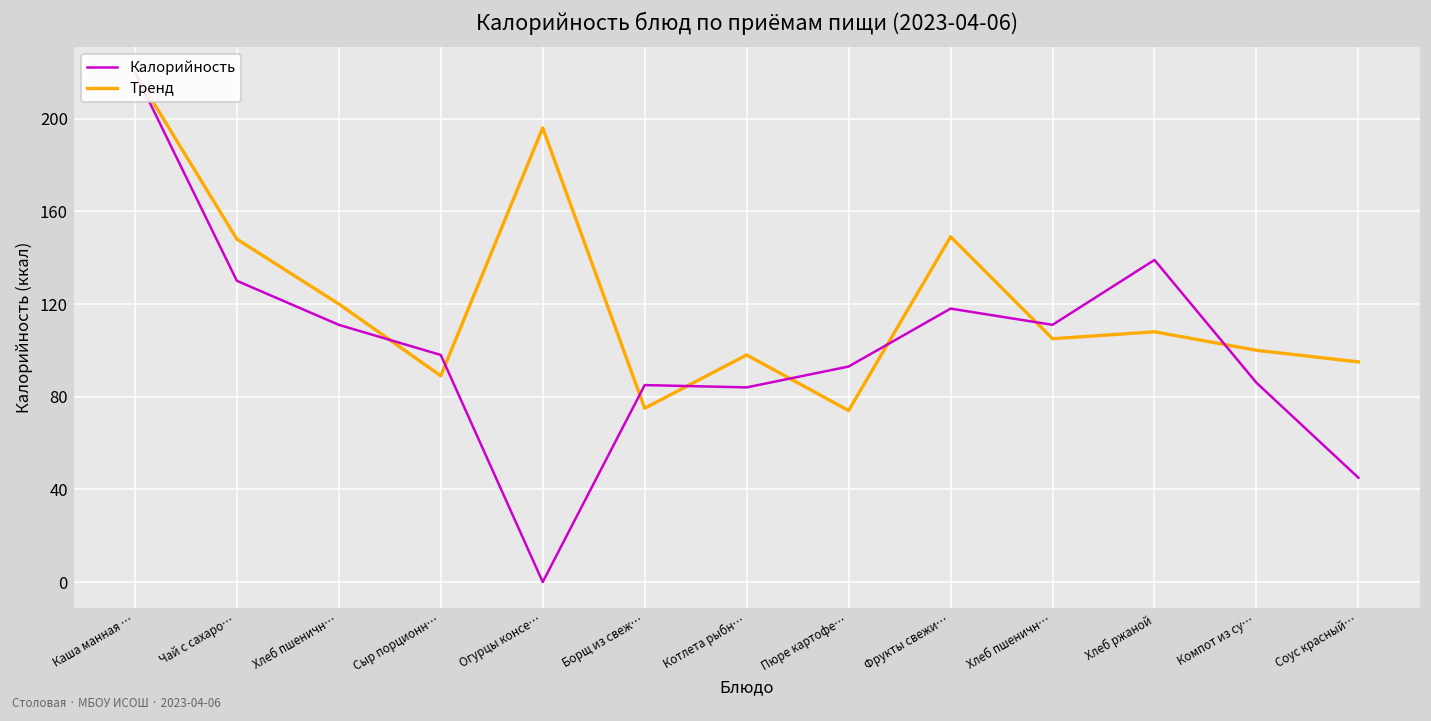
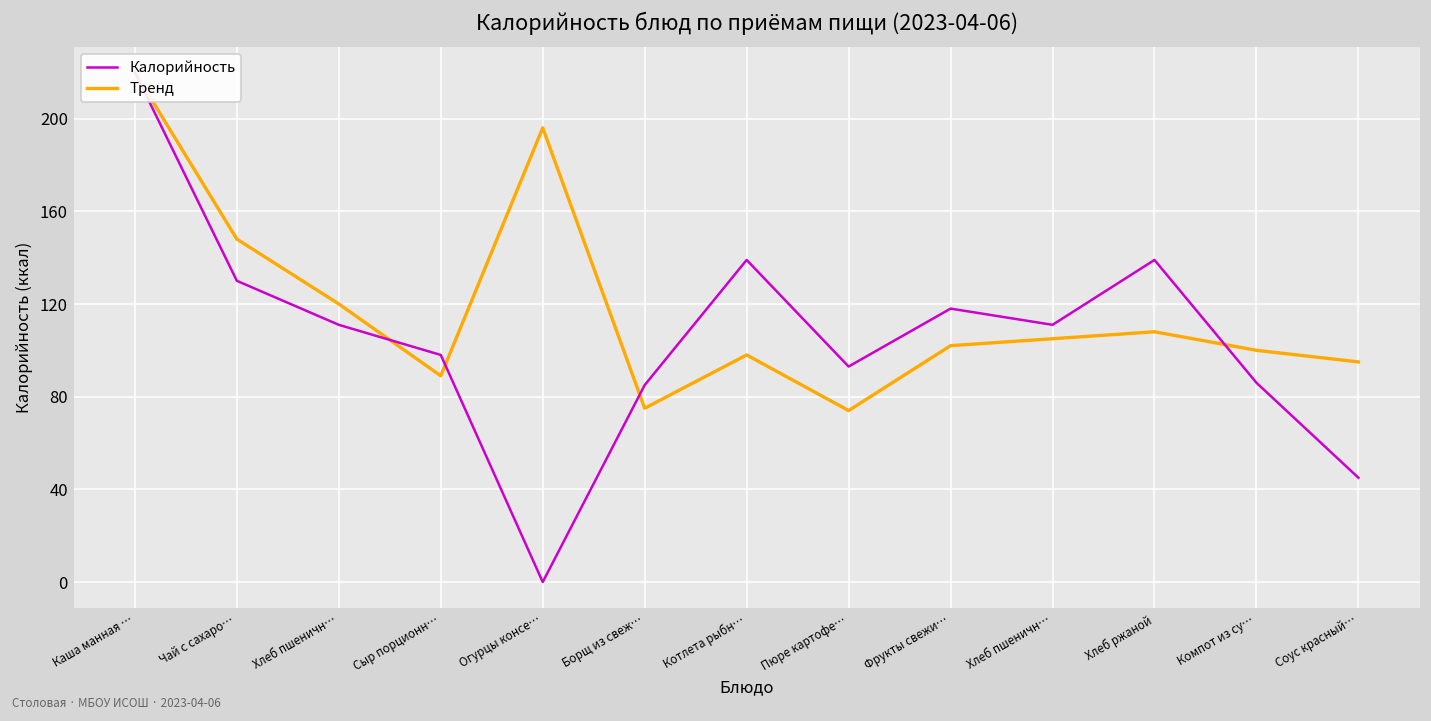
  {
    "Калорийность": {
      "Чай с сахаро…": 130,
      "Сыр порционн…": 98,
      "Огурцы консе…": 0,
      "Борщ из свеж…": 85,
-     "Котлета рыбн…": 84,
+     "Котлета рыбн…": 139,
      "Пюре картофе…": 93,
      "Фрукты свежи…": 118,
      "Хлеб ржаной": 139,
      "Компот из су…": 86,
      "Соус красный…": 45
    },
    "Тренд": {
      "Чай с сахаро…": 148,
      "Сыр порционн…": 89,
      "Огурцы консе…": 196,
      "Борщ из свеж…": 75,
      "Котлета рыбн…": 98,
      "Пюре картофе…": 74,
-     "Фрукты свежи…": 149,
+     "Фрукты свежи…": 102,
      "Хлеб ржаной": 108,
      "Компот из су…": 100,
      "Соус красный…": 95
    }
  }
